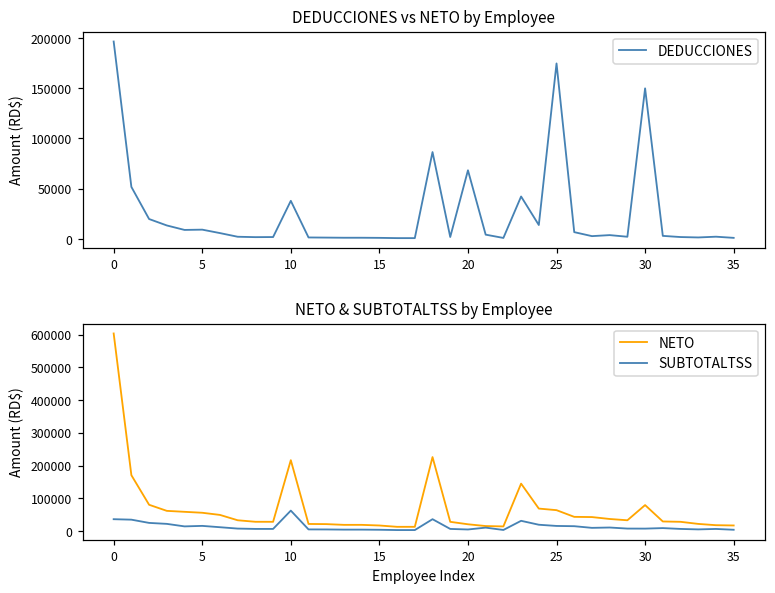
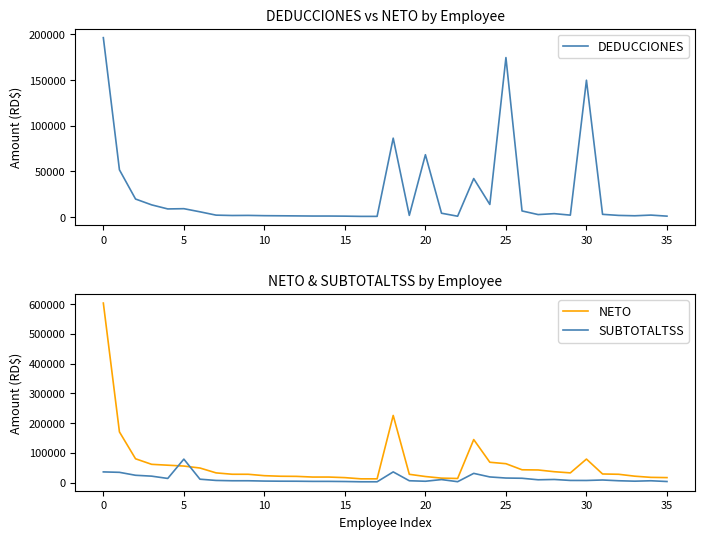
  {
    "DEDUCCIONES vs NETO by Employee": {
      "0": 200000,
      "5": 10000,
-     "10": 40000,
+     "10": 0,
      "15": 0,
      "20": 70000,
      "25": 170000,
      "30": 150000,
      "35": 0
    },
    "NETO & SUBTOTALTSS by Employee": {
      "NETO": {
        "0": 600000,
        "5": 60000,
-       "10": 220000,
+       "10": 20000,
        "15": 20000,
        "20": 20000,
        "25": 60000,
        "30": 80000,
        "35": 20000
      },
      "SUBTOTALTSS": {
        "0": 40000,
-       "5": 20000,
-       "10": 60000,
+       "5": 80000,
+       "10": 10000,
        "15": 0,
        "20": 0,
        "25": 20000,
        "30": 10000,
        "35": 0
      }
    }
  }
